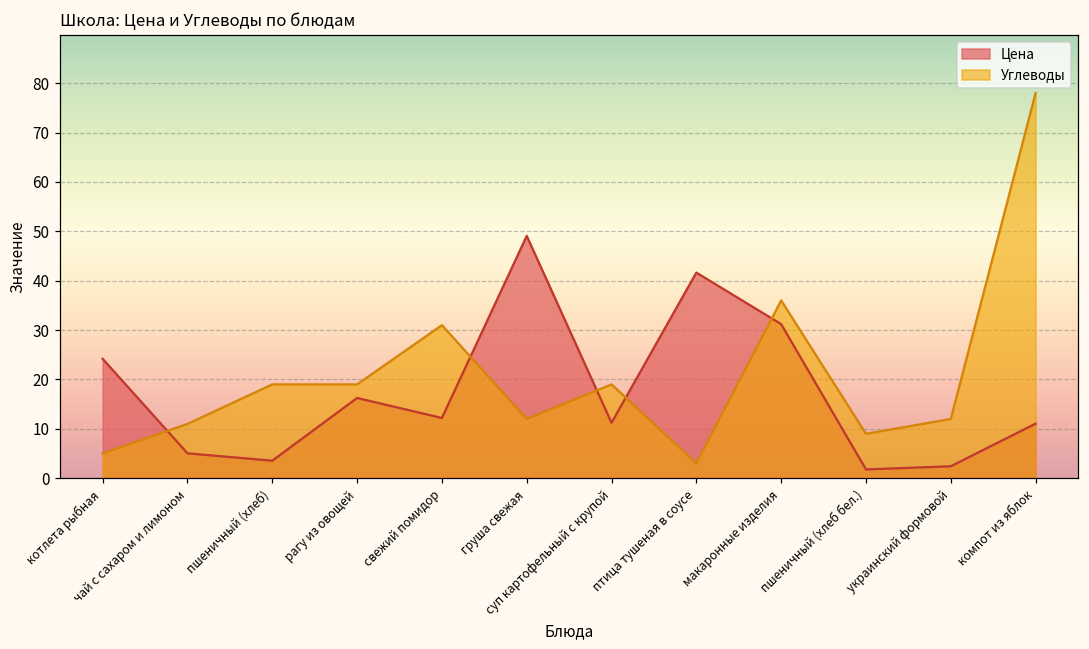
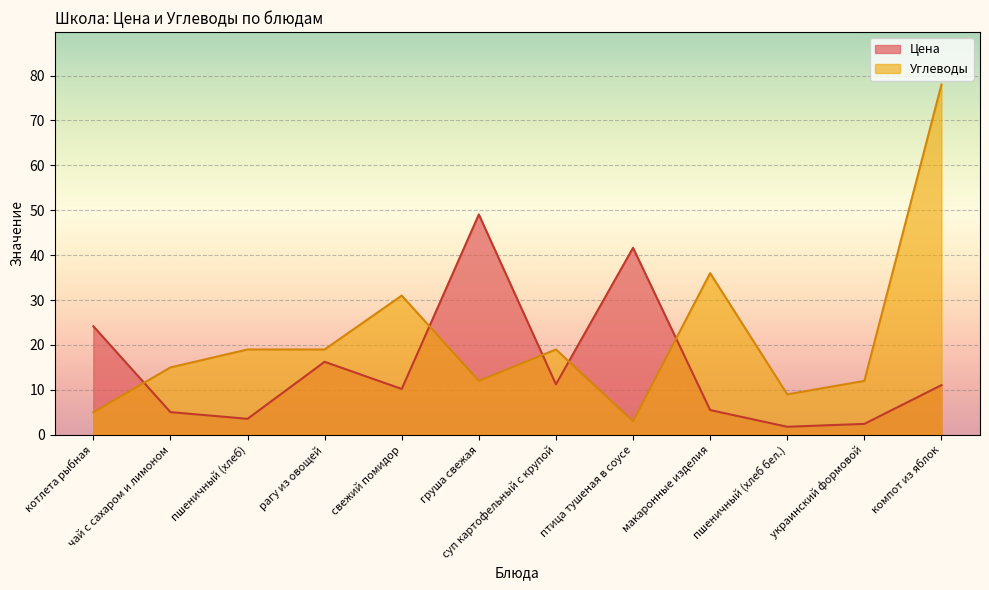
  {
    "Цена": {
      "котлета рыбная": 24,
      "чай с сахаром и лимоном": 5,
      "пшеничный (хлеб)": 4,
      "рагу из овощей": 16,
-     "свежий помидор": 12,
+     "свежий помидор": 10,
      "груша свежая": 49,
      "суп картофельный с крупой": 11,
      "птица тушеная в соусе": 42,
-     "макаронные изделия": 31,
+     "макаронные изделия": 6,
      "пшеничный (хлеб бел.)": 2,
      "украинский формовой": 2,
      "компот из яблок": 11
    },
    "Углеводы": {
      "котлета рыбная": 5,
-     "чай с сахаром и лимоном": 11,
+     "чай с сахаром и лимоном": 15,
      "пшеничный (хлеб)": 19,
      "рагу из овощей": 19,
      "свежий помидор": 31,
      "груша свежая": 12,
      "суп картофельный с крупой": 19,
      "птица тушеная в соусе": 3,
      "макаронные изделия": 36,
      "пшеничный (хлеб бел.)": 9,
      "украинский формовой": 12,
      "компот из яблок": 78
    }
  }
